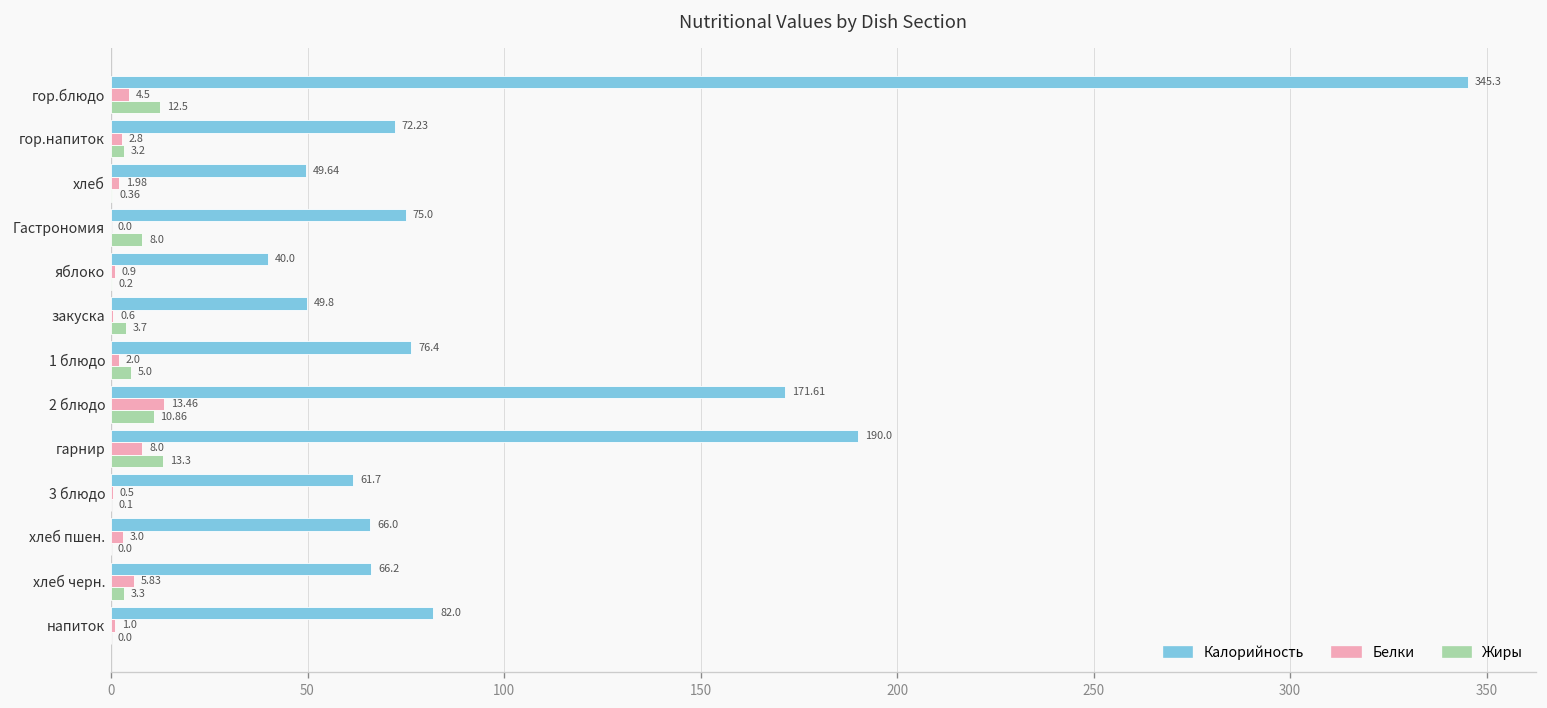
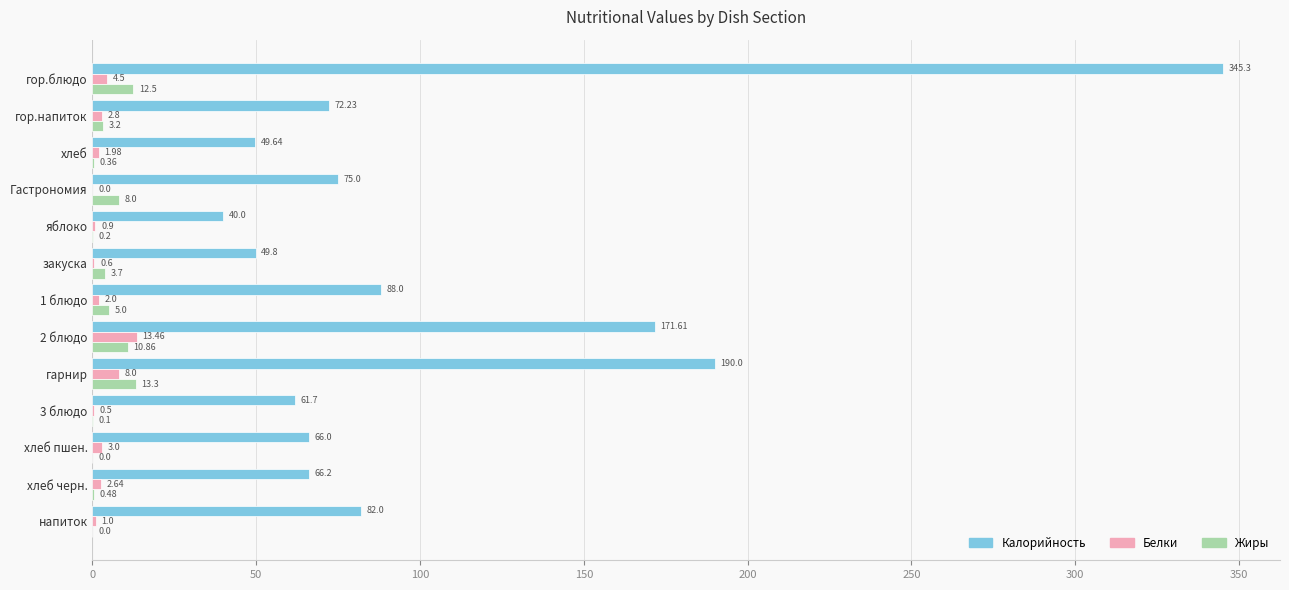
  {
    "Калорийность": {
      "гор.блюдо": 345.3,
      "гор.напиток": 72.23,
      "хлеб": 49.64,
      "Гастрономия": 75.0,
      "яблоко": 40.0,
      "закуска": 49.8,
-     "1 блюдо": 76.4,
+     "1 блюдо": 88.0,
      "2 блюдо": 171.61,
      "гарнир": 190.0,
      "3 блюдо": 61.7,
      "хлеб пшен.": 66.0,
      "хлеб черн.": 66.2,
      "напиток": 82.0
    },
    "Белки": {
      "гор.блюдо": 4.5,
      "гор.напиток": 2.8,
      "хлеб": 1.98,
      "Гастрономия": 0.0,
      "яблоко": 0.9,
      "закуска": 0.6,
      "1 блюдо": 2.0,
      "2 блюдо": 13.46,
      "гарнир": 8.0,
      "3 блюдо": 0.5,
      "хлеб пшен.": 3.0,
-     "хлеб черн.": 5.83,
+     "хлеб черн.": 2.64,
      "напиток": 1.0
    },
    "Жиры": {
      "гор.блюдо": 12.5,
      "гор.напиток": 3.2,
      "хлеб": 0.36,
      "Гастрономия": 8.0,
      "яблоко": 0.2,
      "закуска": 3.7,
      "1 блюдо": 5.0,
      "2 блюдо": 10.86,
      "гарнир": 13.3,
      "3 блюдо": 0.1,
      "хлеб пшен.": 0.0,
-     "хлеб черн.": 3.3,
+     "хлеб черн.": 0.48,
      "напиток": 0.0
    }
  }
